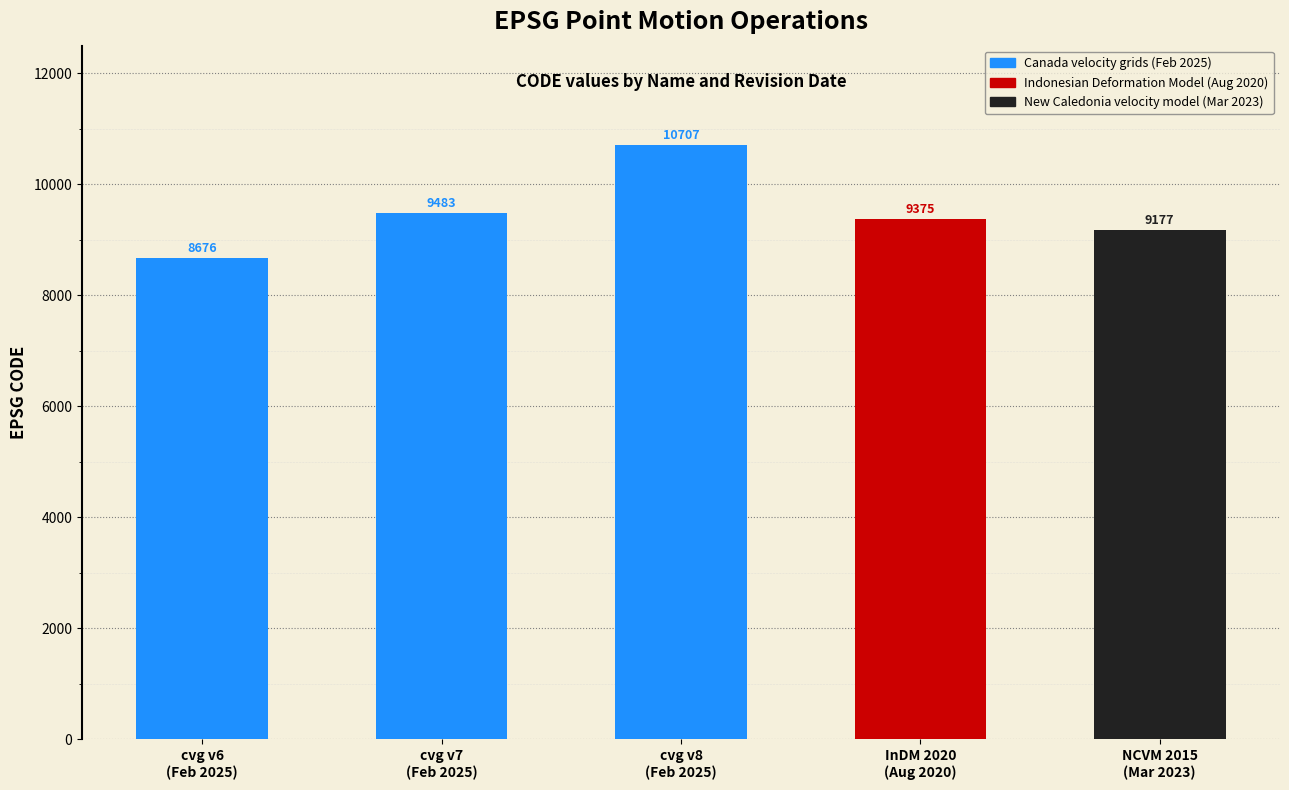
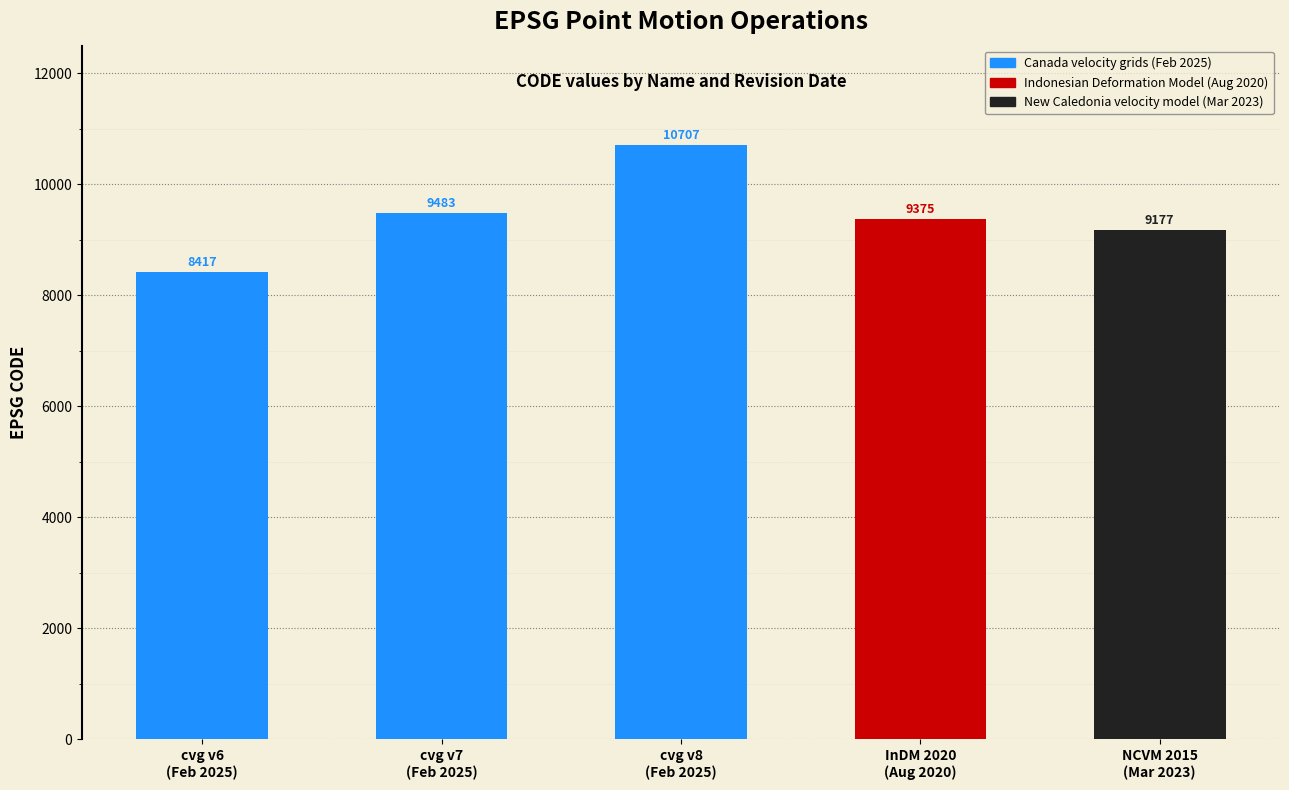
  {
-   "cvg v6 (Feb 2025)": 8676,
+   "cvg v6 (Feb 2025)": 8417,
    "cvg v7 (Feb 2025)": 9483,
    "cvg v8 (Feb 2025)": 10707,
    "InDM 2020 (Aug 2020)": 9375,
    "NCVM 2015 (Mar 2023)": 9177
  }
